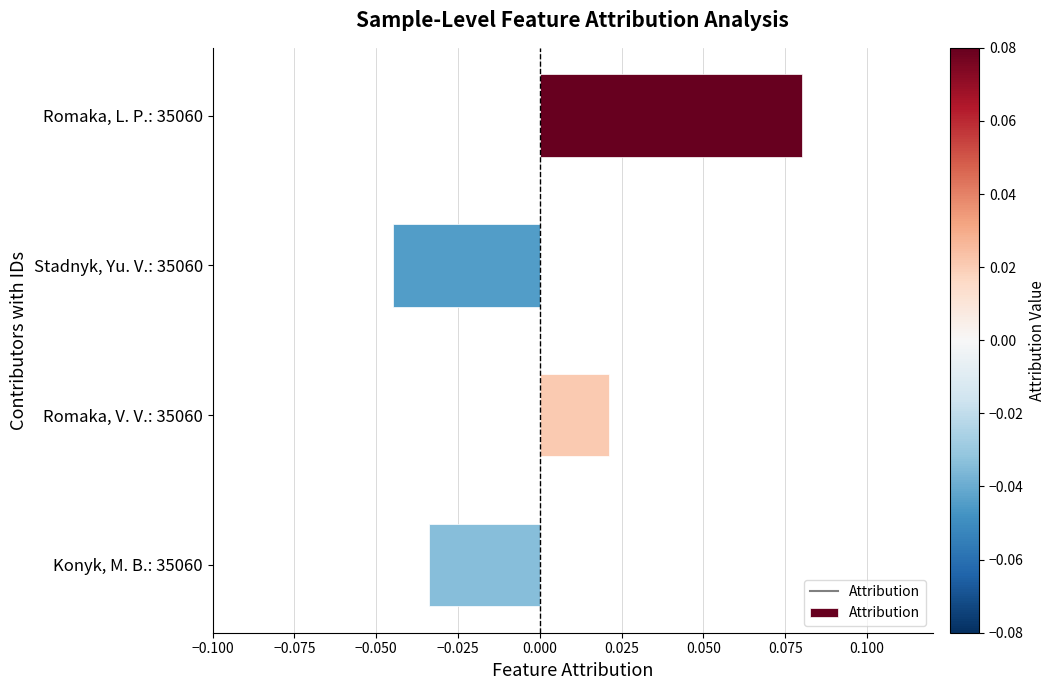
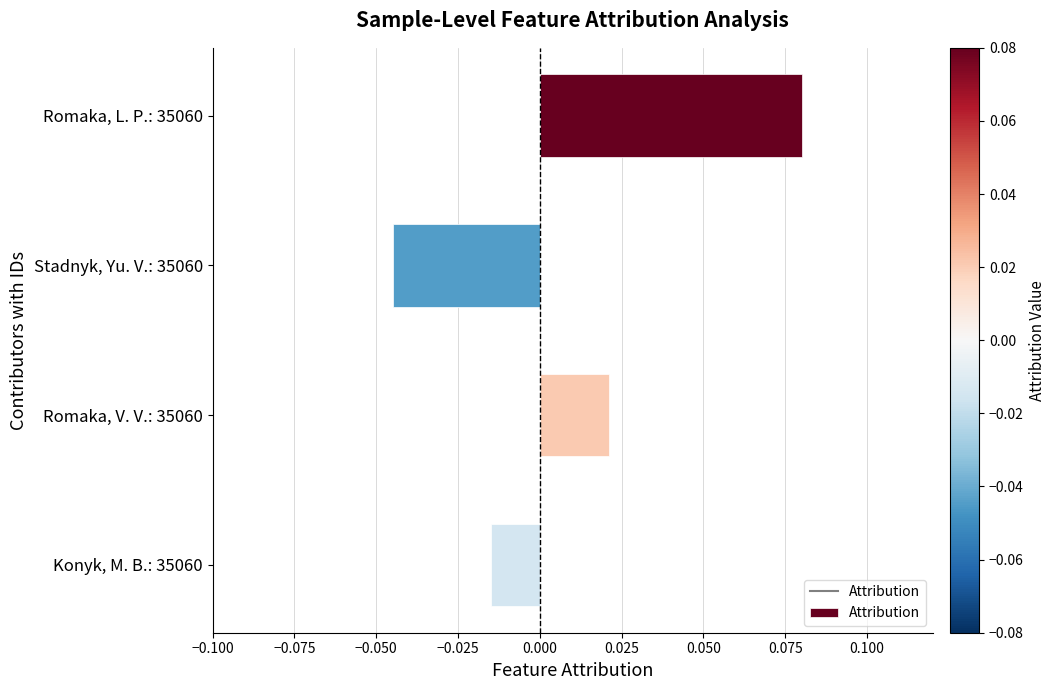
  {
    "Romaka, L. P.: 35060": 0.080,
    "Stadnyk, Yu. V.: 35060": -0.045,
    "Romaka, V. V.: 35060": 0.021,
-   "Konyk, M. B.: 35060": -0.034
+   "Konyk, M. B.: 35060": -0.015
  }
